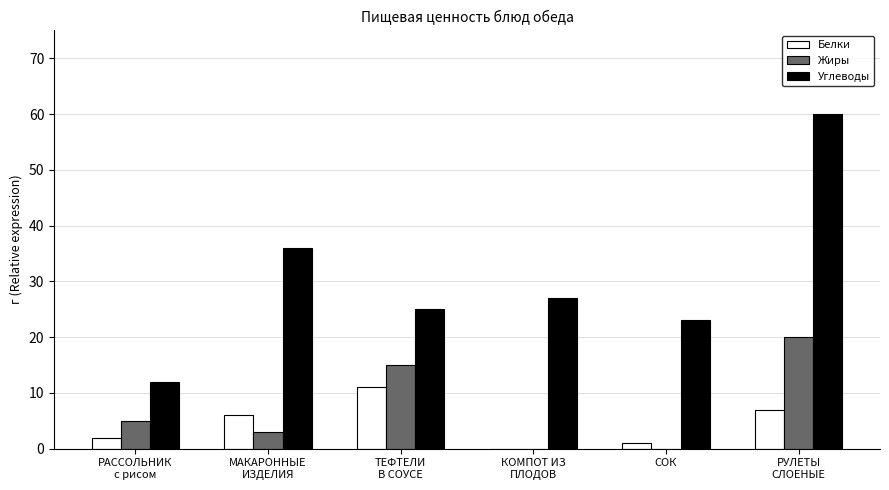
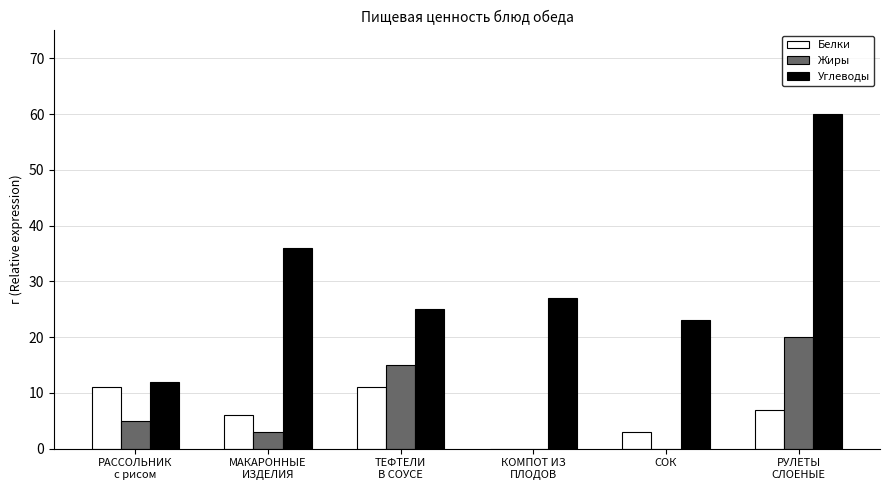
  {
    "Белки": {
-     "РАССОЛЬНИК с рисом": 2,
+     "РАССОЛЬНИК с рисом": 11,
      "МАКАРОННЫЕ ИЗДЕЛИЯ": 6,
      "ТЕФТЕЛИ В СОУСЕ": 11,
      "КОМПОТ ИЗ ПЛОДОВ": 0,
-     "СОК": 1,
+     "СОК": 3,
      "РУЛЕТЫ СЛОЕНЫЕ": 7
    },
    "Жиры": {
      "РАССОЛЬНИК с рисом": 5,
      "МАКАРОННЫЕ ИЗДЕЛИЯ": 3,
      "ТЕФТЕЛИ В СОУСЕ": 15,
      "КОМПОТ ИЗ ПЛОДОВ": 0,
      "СОК": 0,
      "РУЛЕТЫ СЛОЕНЫЕ": 20
    },
    "Углеводы": {
      "РАССОЛЬНИК с рисом": 12,
      "МАКАРОННЫЕ ИЗДЕЛИЯ": 36,
      "ТЕФТЕЛИ В СОУСЕ": 25,
      "КОМПОТ ИЗ ПЛОДОВ": 27,
      "СОК": 23,
      "РУЛЕТЫ СЛОЕНЫЕ": 60
    }
  }
